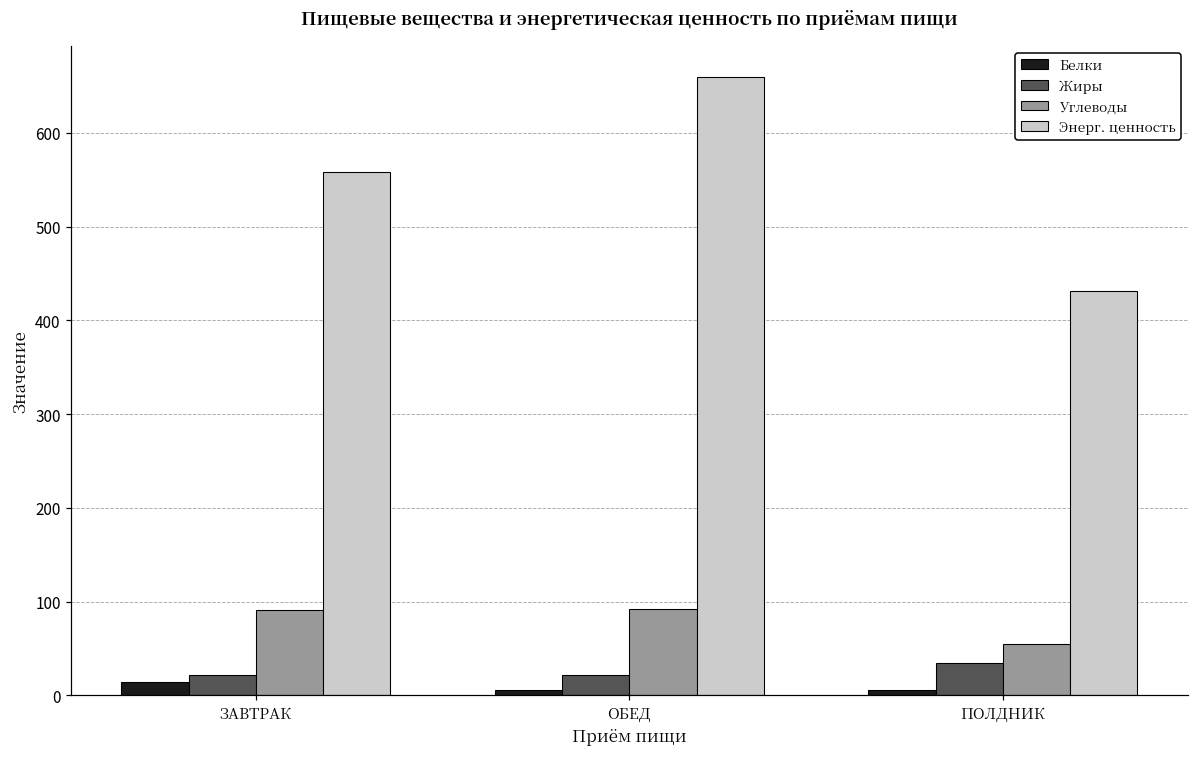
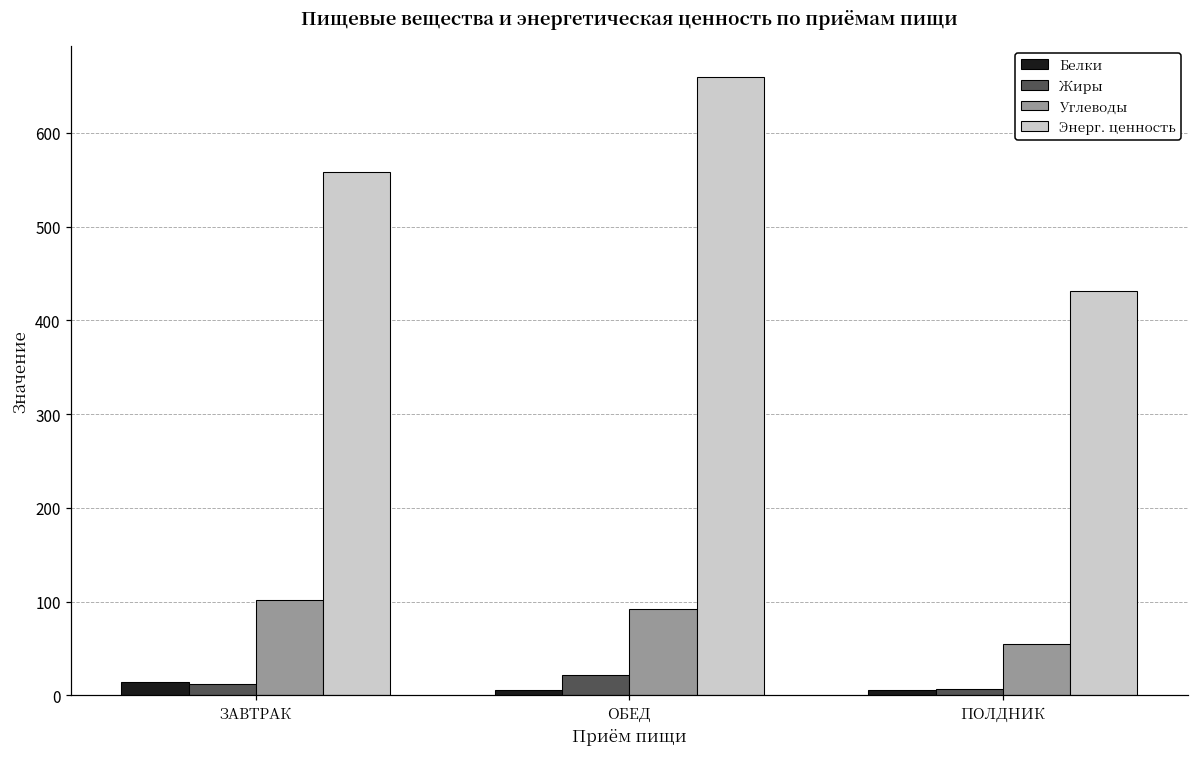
  {
    "Белки": {
      "ЗАВТРАК": 10,
      "ОБЕД": 10,
      "ПОЛДНИК": 10
    },
    "Жиры": {
-     "ЗАВТРАК": 20,
+     "ЗАВТРАК": 10,
      "ОБЕД": 20,
-     "ПОЛДНИК": 30
+     "ПОЛДНИК": 10
    },
    "Углеводы": {
-     "ЗАВТРАК": 90,
+     "ЗАВТРАК": 100,
      "ОБЕД": 90,
      "ПОЛДНИК": 60
    },
    "Энерг. ценность": {
      "ЗАВТРАК": 560,
      "ОБЕД": 660,
      "ПОЛДНИК": 430
    }
  }
